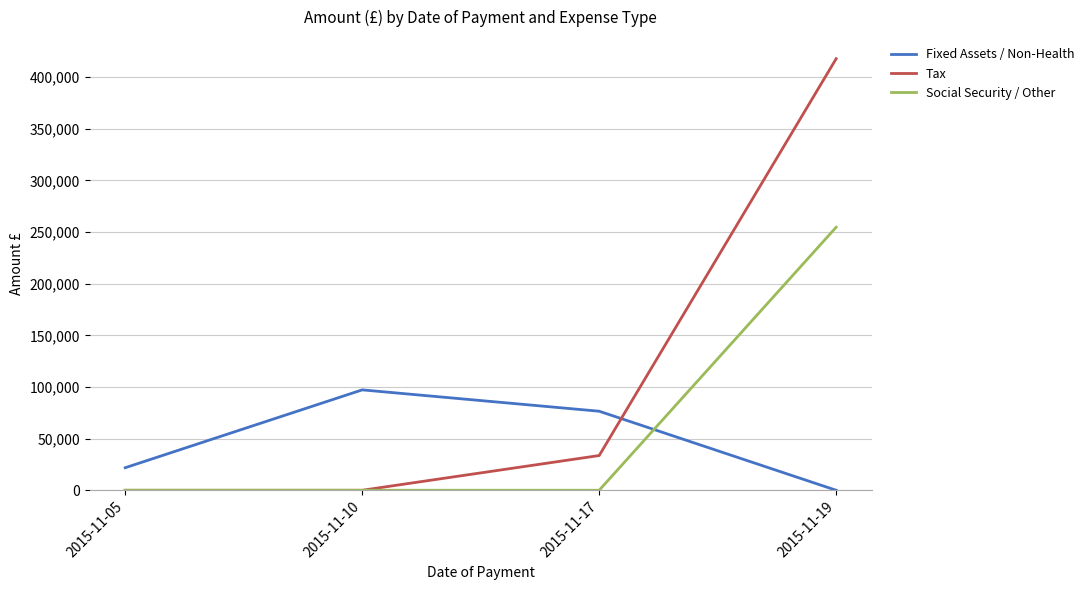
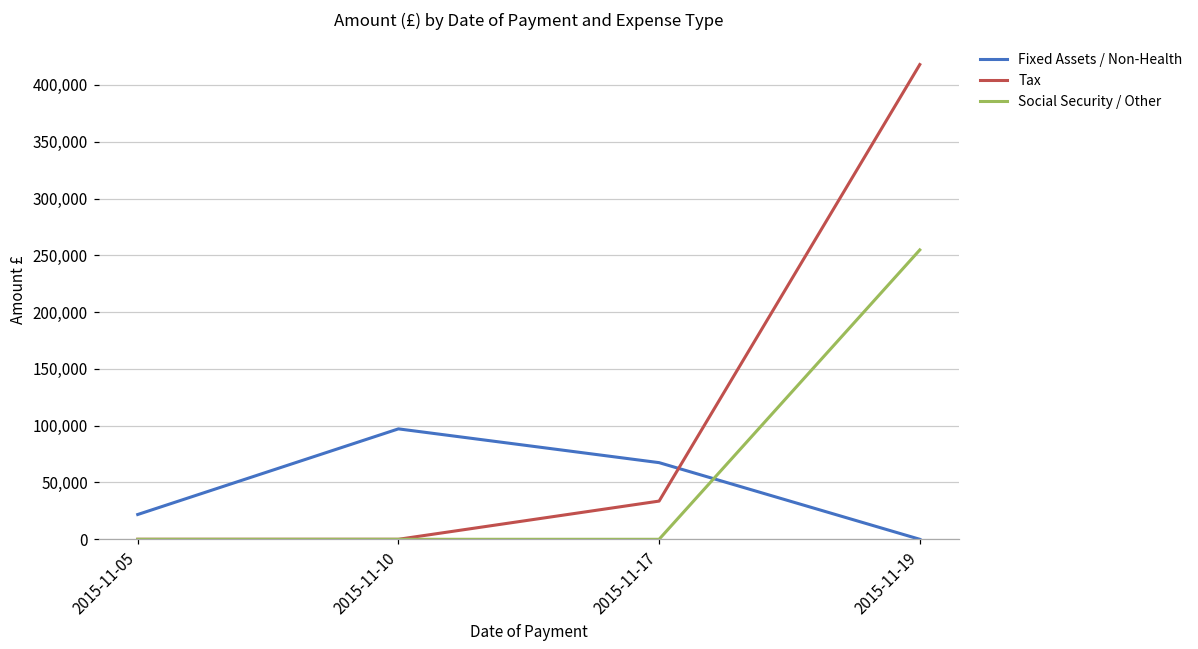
  {
    "Fixed Assets / Non-Health": {
      "2015-11-05": "22,000",
      "2015-11-10": "97,000",
-     "2015-11-17": "77,000",
+     "2015-11-17": "67,000",
      "2015-11-19": "0"
    },
    "Tax": {
      "2015-11-17": "34,000",
      "2015-11-19": "418,000"
    },
    "Social Security / Other": {
      "2015-11-17": "0",
      "2015-11-19": "255,000"
    }
  }
